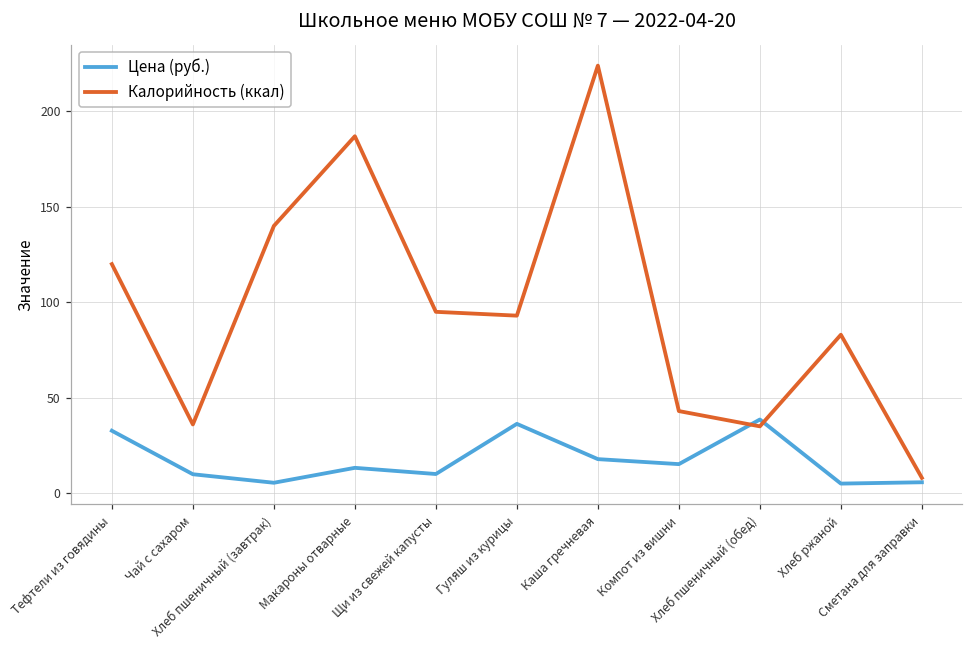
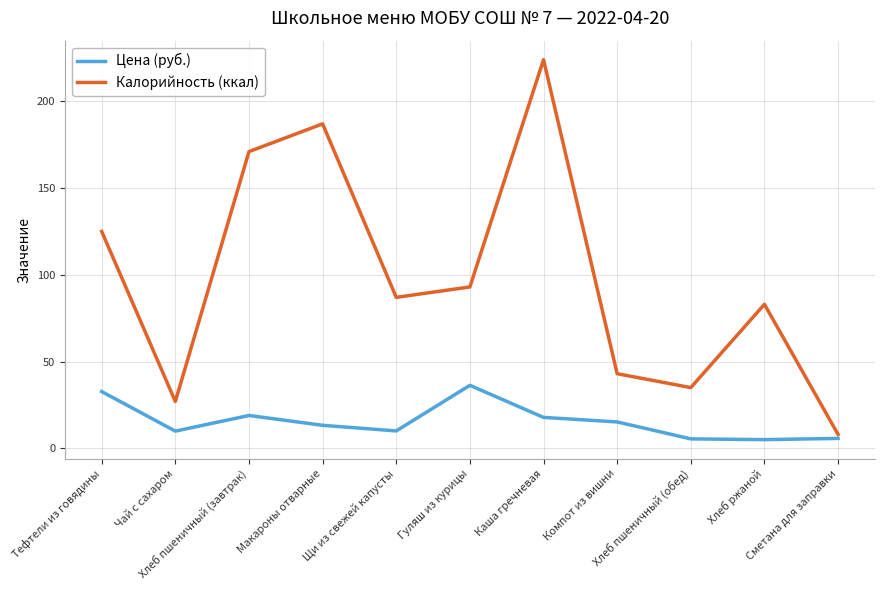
  {
    "Цена (руб.)": {
      "Тефтели из говядины": 33,
      "Чай с сахаром": 10,
-     "Хлеб пшеничный (завтрак)": 5,
+     "Хлеб пшеничный (завтрак)": 19,
      "Макароны отварные": 13,
      "Щи из свежей капусты": 10,
      "Гуляш из курицы": 36,
      "Каша гречневая": 18,
      "Компот из вишни": 15,
-     "Хлеб пшеничный (обед)": 39,
+     "Хлеб пшеничный (обед)": 5,
      "Хлеб ржаной": 5,
      "Сметана для заправки": 6
    },
    "Калорийность (ккал)": {
-     "Тефтели из говядины": 120,
-     "Чай с сахаром": 36,
-     "Хлеб пшеничный (завтрак)": 140,
+     "Тефтели из говядины": 125,
+     "Чай с сахаром": 27,
+     "Хлеб пшеничный (завтрак)": 171,
      "Макароны отварные": 187,
-     "Щи из свежей капусты": 95,
+     "Щи из свежей капусты": 87,
      "Гуляш из курицы": 93,
      "Каша гречневая": 224,
      "Компот из вишни": 43,
      "Хлеб пшеничный (обед)": 35,
      "Хлеб ржаной": 83,
      "Сметана для заправки": 8
    }
  }
